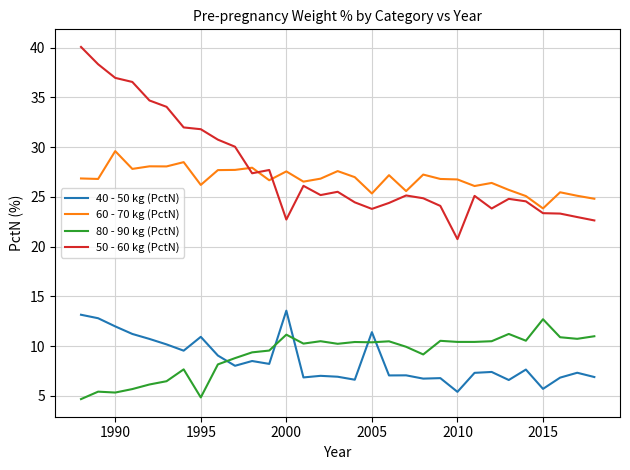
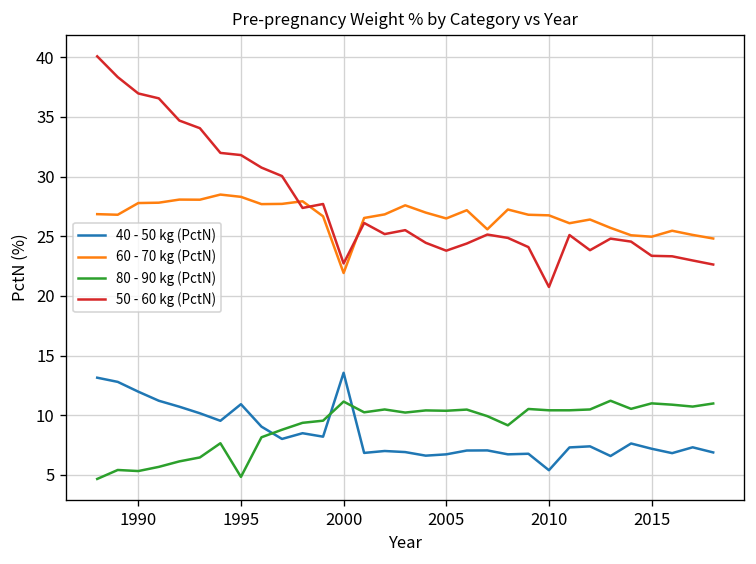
  {
    "40 - 50 kg (PctN)": {
      "1990": 12,
      "1995": 11,
      "2000": 14,
-     "2005": 11,
+     "2005": 7,
      "2010": 5,
-     "2015": 6
+     "2015": 7
    },
    "60 - 70 kg (PctN)": {
-     "1990": 30,
-     "1995": 26,
-     "2000": 28,
-     "2005": 25,
+     "1990": 28,
+     "1995": 28,
+     "2000": 22,
+     "2005": 26,
      "2010": 27,
-     "2015": 24
+     "2015": 25
    },
    "80 - 90 kg (PctN)": {
      "1990": 5,
      "1995": 5,
      "2000": 11,
      "2005": 10,
      "2010": 10,
-     "2015": 13
+     "2015": 11
    },
    "50 - 60 kg (PctN)": {
      "1990": 37,
      "1995": 32,
      "2000": 23,
      "2005": 24,
      "2010": 21,
      "2015": 23
    }
  }
